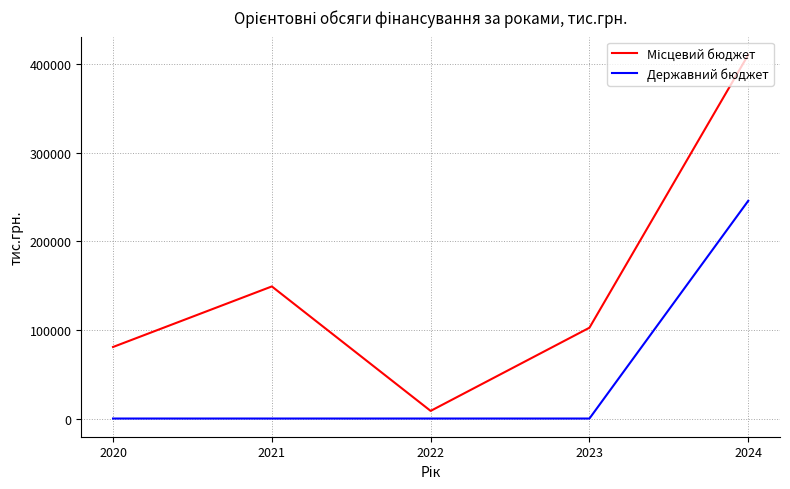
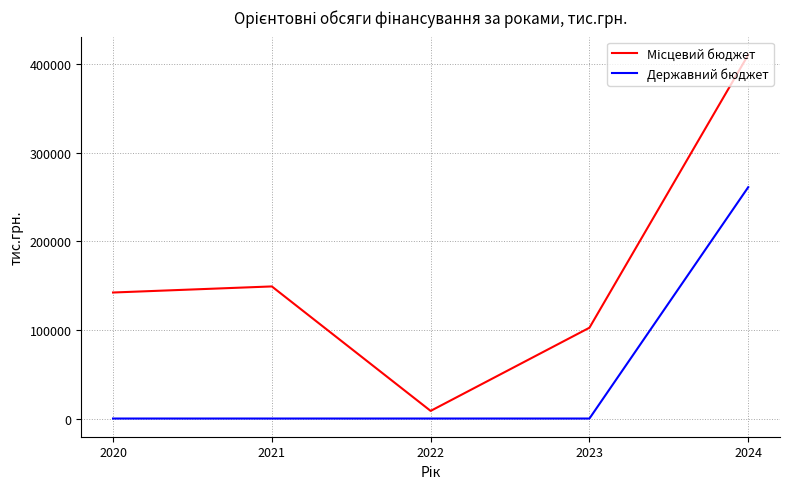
  {
    "Місцевий бюджет": {
-     "2020": 80000,
+     "2020": 140000,
      "2021": 150000,
      "2022": 10000,
      "2023": 100000
    },
    "Державний бюджет": {
      "2020": 0,
      "2021": 0,
      "2022": 0,
      "2023": 0,
-     "2024": 250000
+     "2024": 260000
    }
  }
